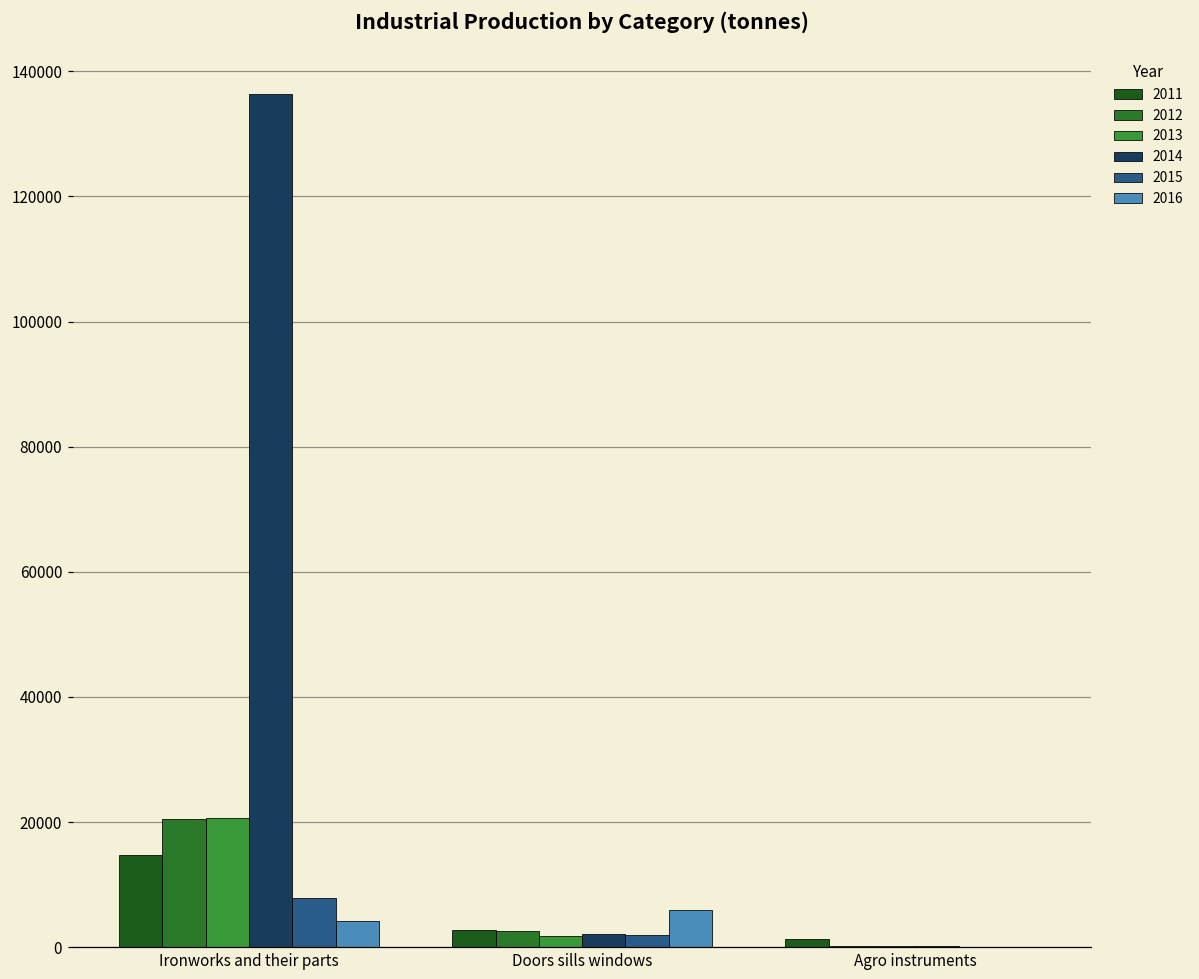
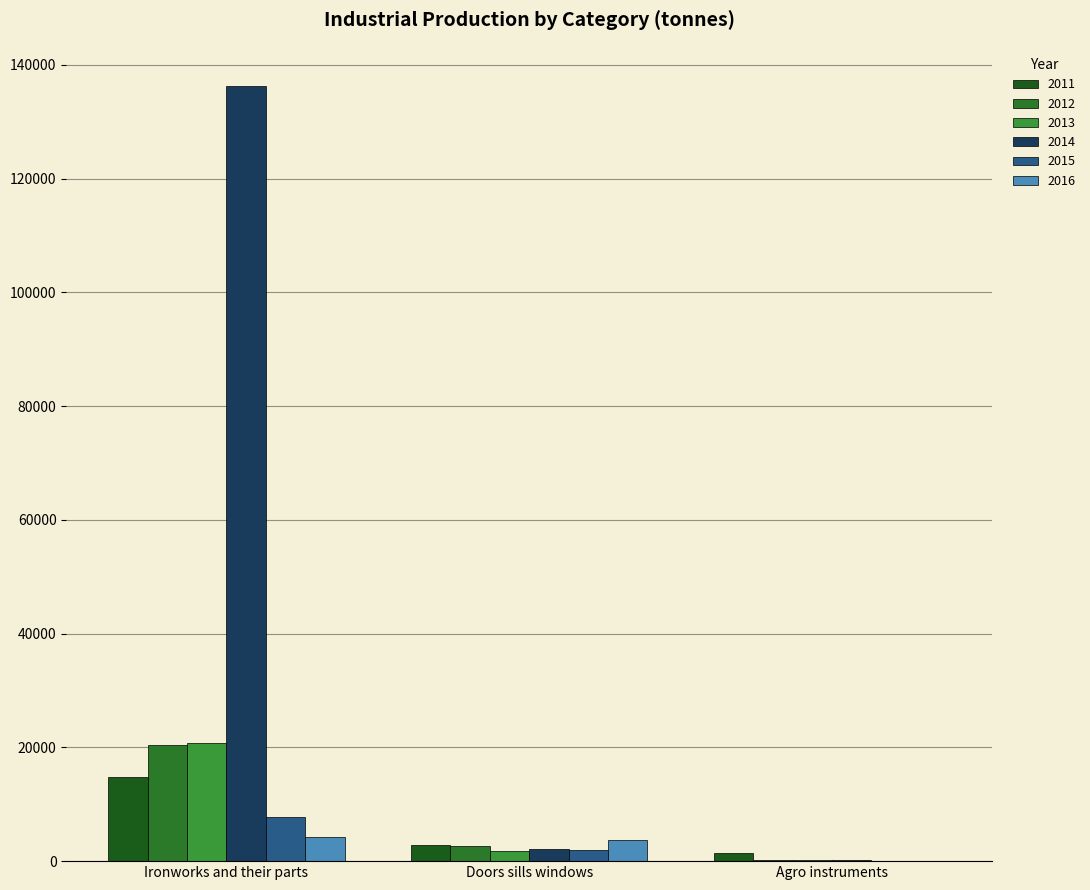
  {
    "2016": {
      "Ironworks and their parts": 4000,
-     "Doors sills windows": 6000
+     "Doors sills windows": 4000
    }
  }
